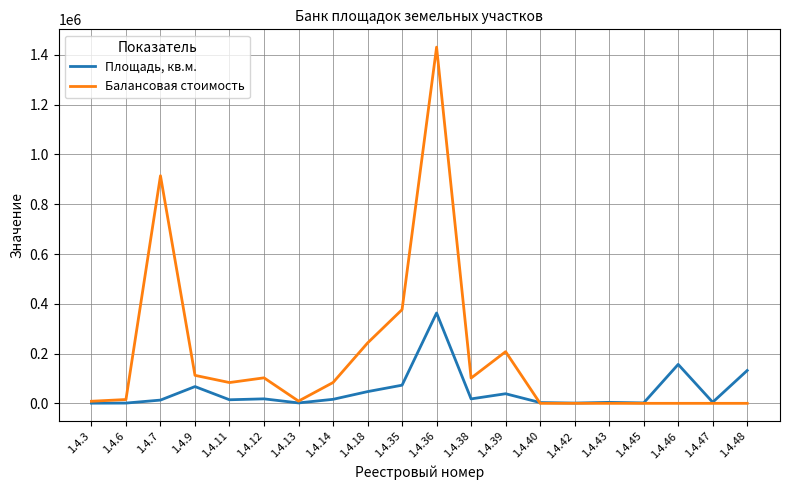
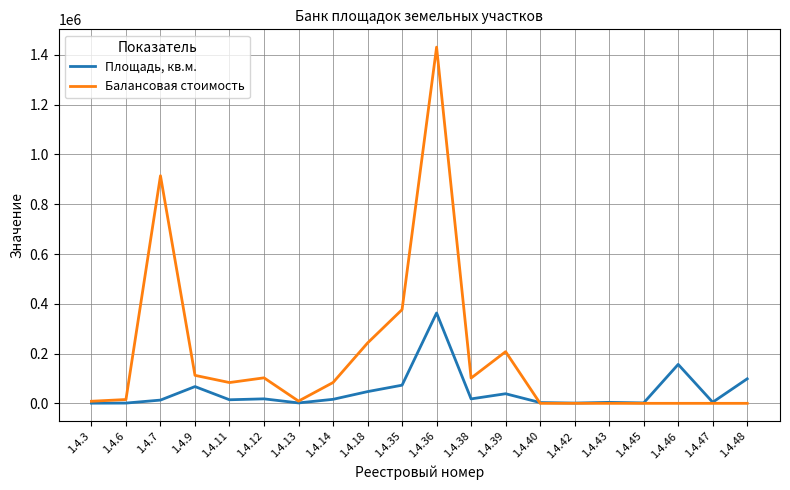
  {
    "Площадь, кв.м.": {
      "1.4.6": 0,
      "1.4.7": 10000,
      "1.4.9": 70000,
      "1.4.11": 10000,
      "1.4.12": 20000,
      "1.4.14": 20000,
      "1.4.18": 50000,
      "1.4.35": 70000,
      "1.4.36": 360000,
      "1.4.38": 20000,
      "1.4.39": 40000,
      "1.4.46": 160000,
-     "1.4.48": 130000
+     "1.4.48": 100000
    },
    "Балансовая стоимость": {
      "1.4.6": 20000,
      "1.4.7": 910000,
      "1.4.9": 110000,
      "1.4.11": 80000,
      "1.4.12": 100000,
      "1.4.14": 80000,
      "1.4.18": 240000,
      "1.4.35": 380000,
      "1.4.36": 1430000,
      "1.4.38": 100000,
      "1.4.39": 210000,
      "1.4.46": 0,
      "1.4.48": 0
    }
  }
